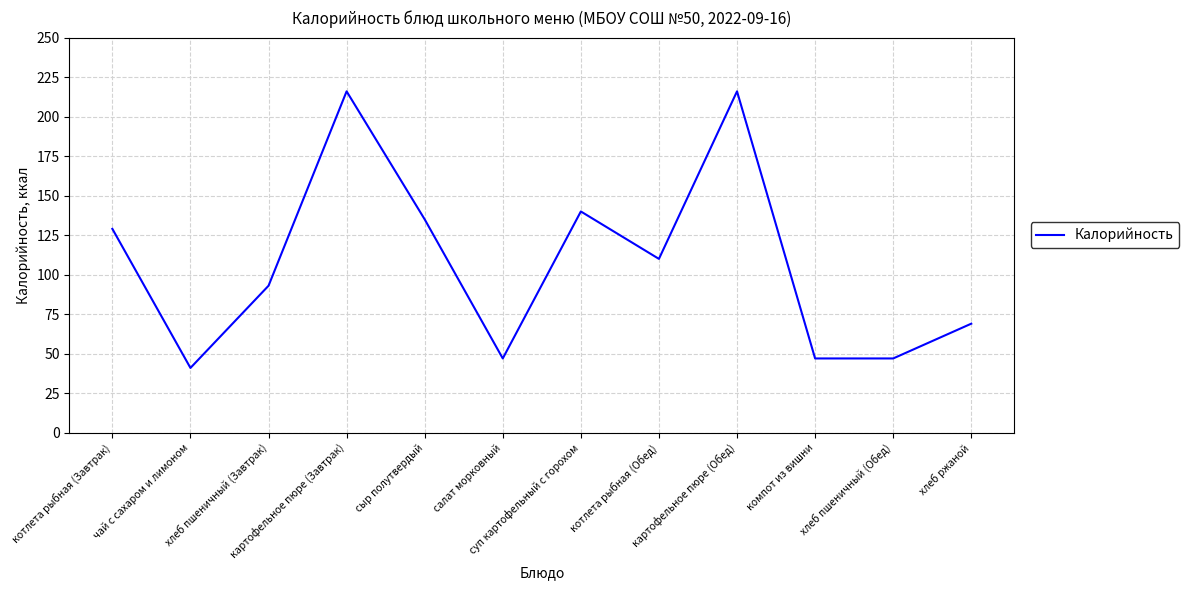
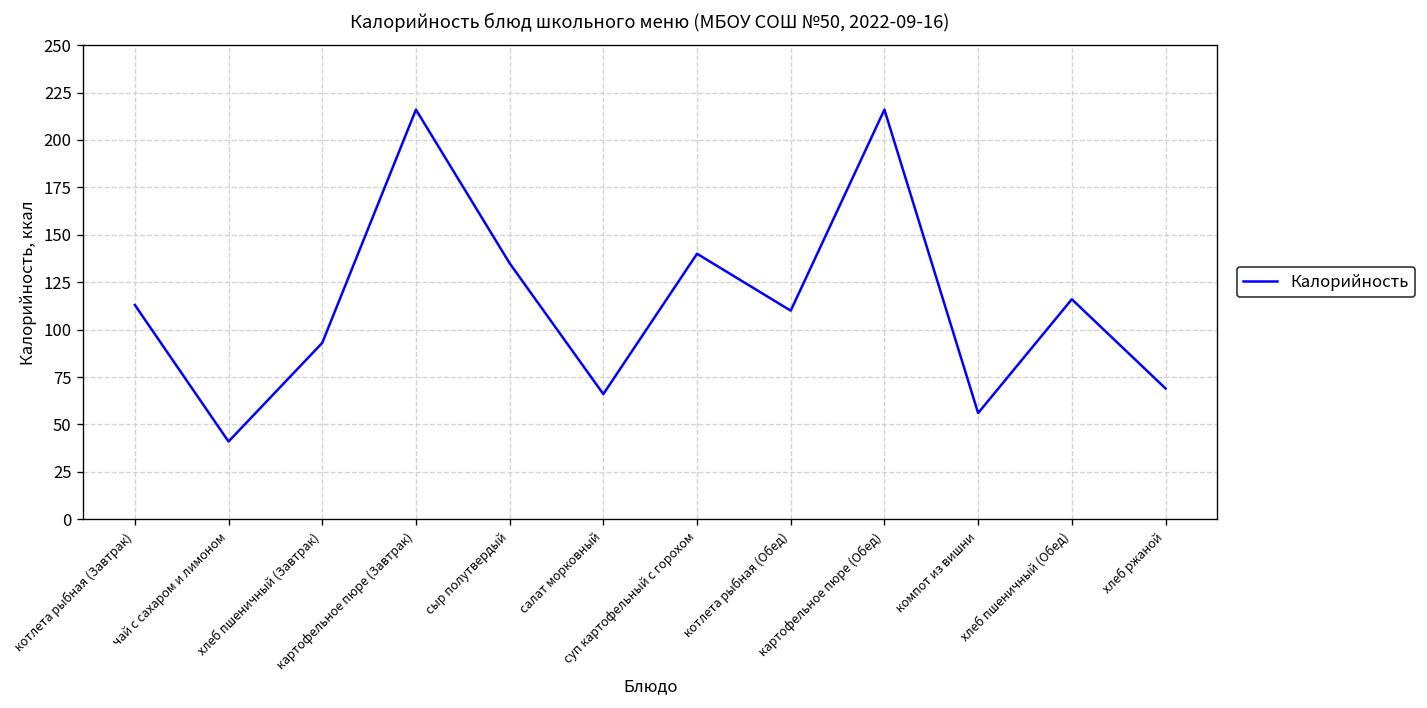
  {
-   "котлета рыбная (Завтрак)": 129,
+   "котлета рыбная (Завтрак)": 113,
    "чай с сахаром и лимоном": 41,
    "хлеб пшеничный (Завтрак)": 93,
    "картофельное пюре (Завтрак)": 216,
    "сыр полутвердый": 135,
-   "салат морковный": 47,
+   "салат морковный": 66,
    "суп картофельный с горохом": 140,
    "котлета рыбная (Обед)": 110,
    "картофельное пюре (Обед)": 216,
-   "компот из вишни": 47,
-   "хлеб пшеничный (Обед)": 47,
+   "компот из вишни": 56,
+   "хлеб пшеничный (Обед)": 116,
    "хлеб ржаной": 69
  }
